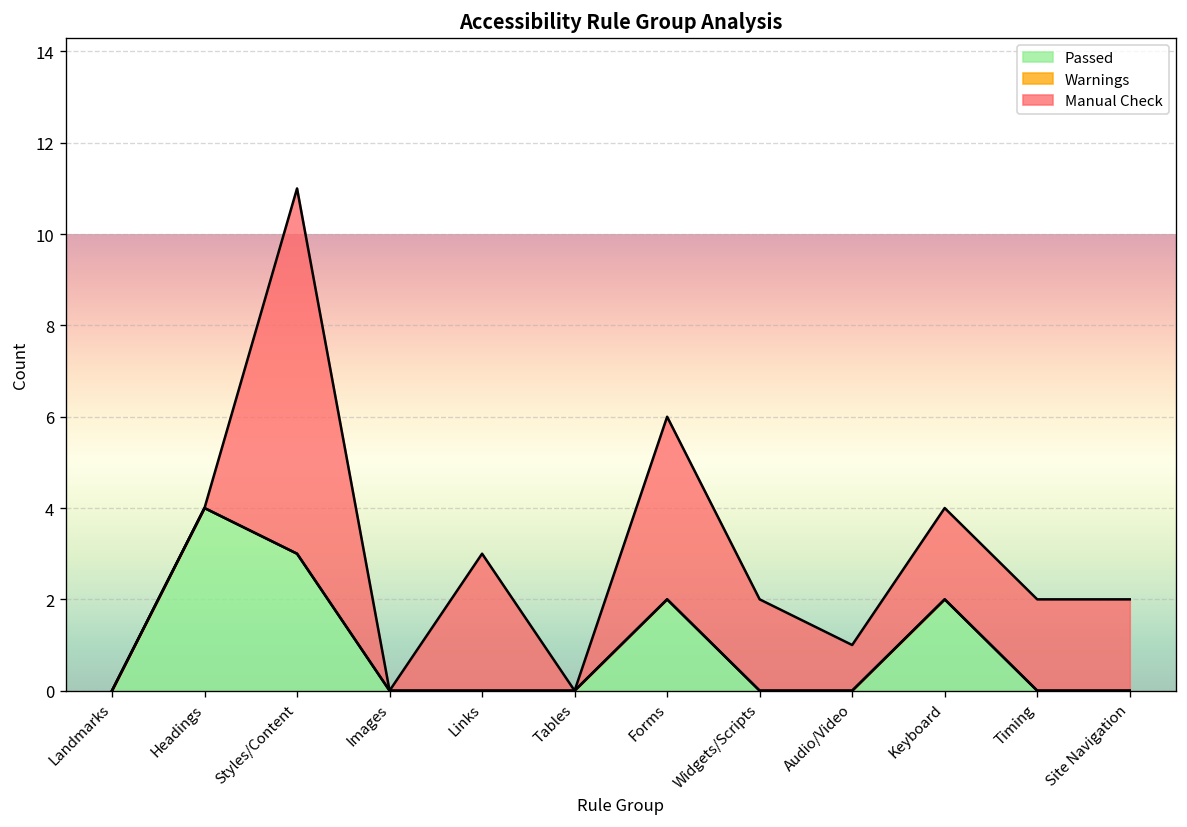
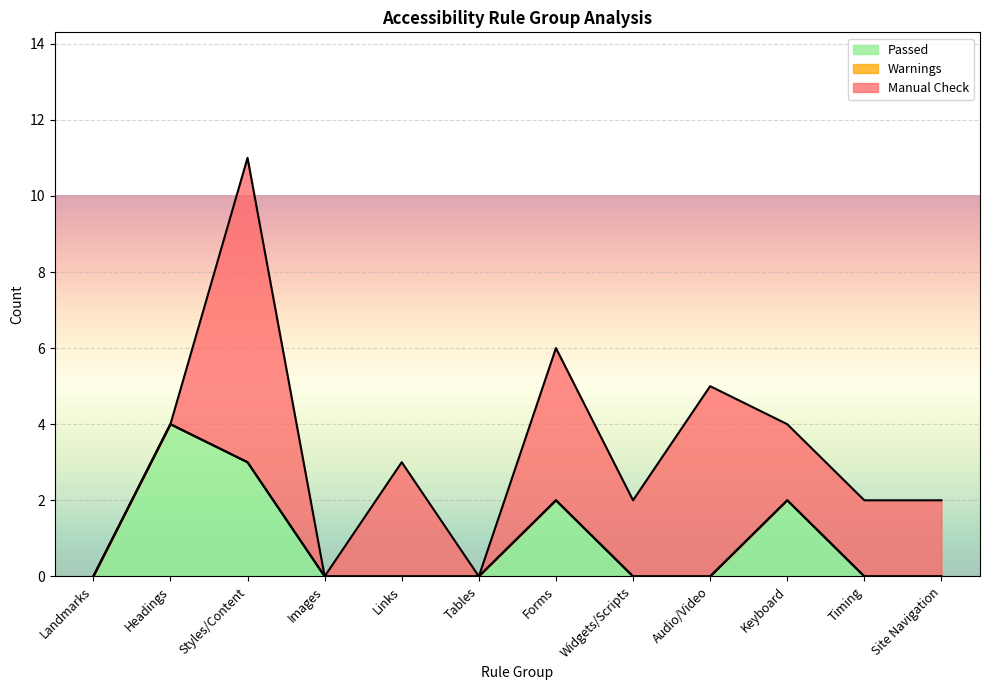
  {
    "Warnings": {
      "Styles/Content": 3,
      "Links": 0,
      "Forms": 2,
      "Widgets/Scripts": 0,
      "Audio/Video": 0,
      "Keyboard": 2,
      "Timing": 0,
      "Site Navigation": 0
    },
    "Manual Check": {
      "Styles/Content": 8,
      "Links": 3,
      "Forms": 4,
      "Widgets/Scripts": 2,
-     "Audio/Video": 1,
+     "Audio/Video": 5,
      "Keyboard": 2,
      "Timing": 2,
      "Site Navigation": 2
    }
  }
